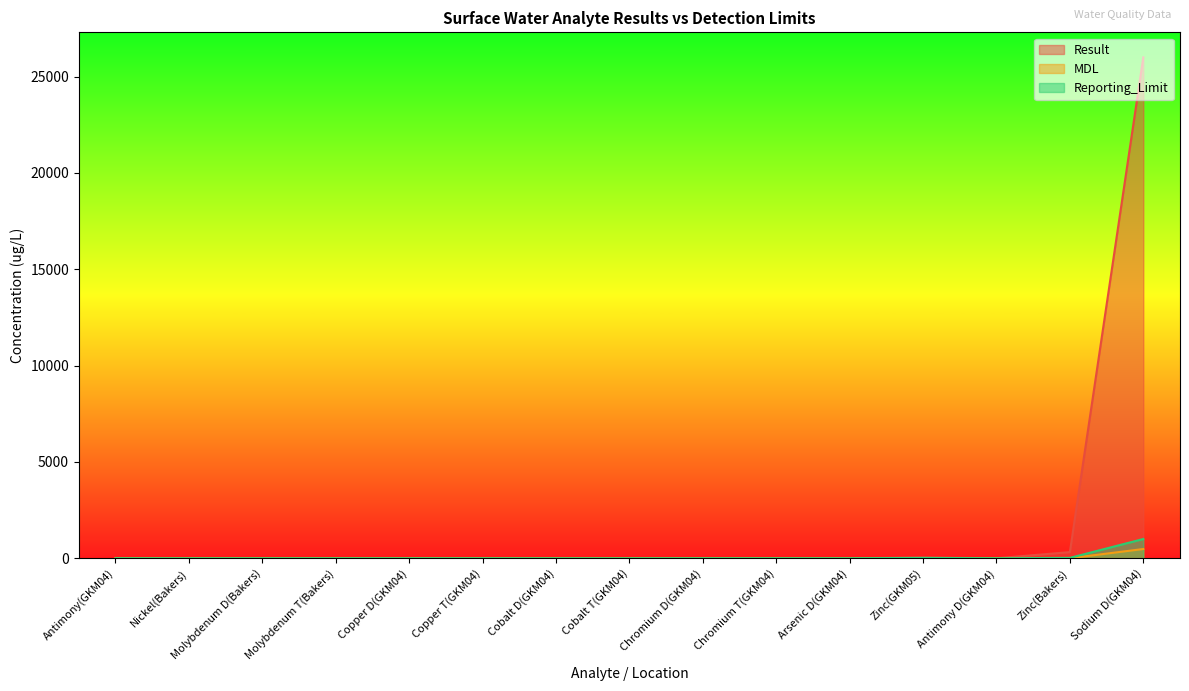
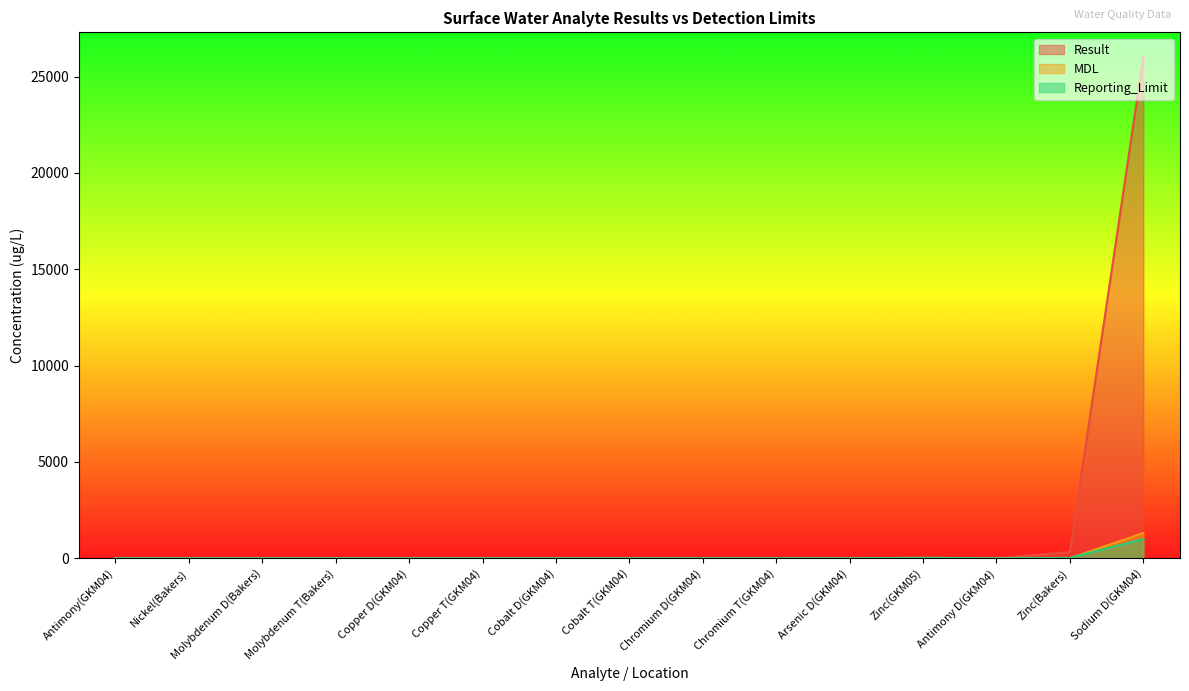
  {
    "Result": {
      "Zinc(Bakers)": 300
    },
    "MDL": {
-     "Sodium D(GKM04)": 500
+     "Sodium D(GKM04)": 1300
    },
    "Reporting_Limit": {
      "Sodium D(GKM04)": 1000
    }
  }
